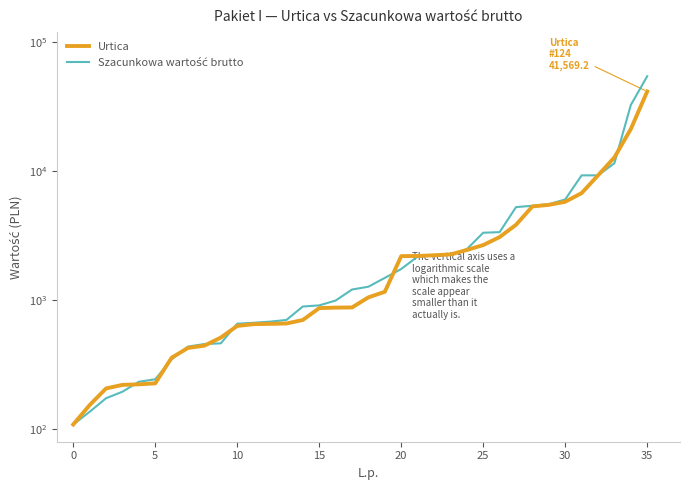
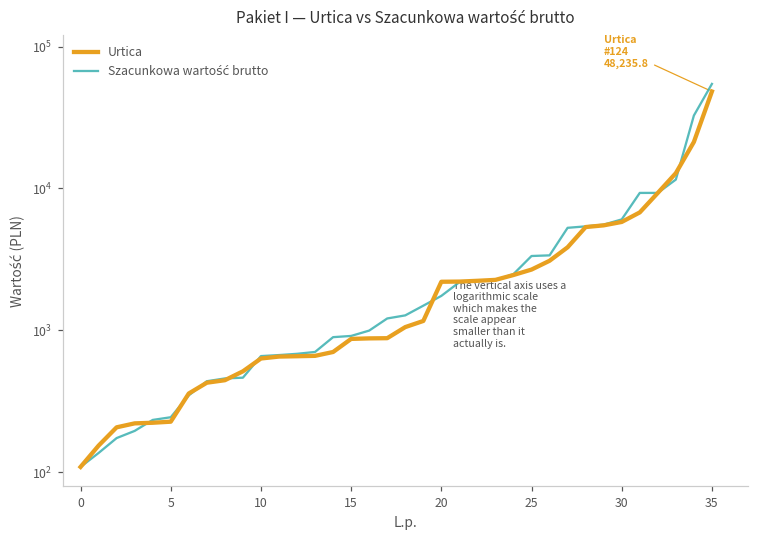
  {
    "Urtica": {
-     "35": "41,569.2"
+     "35": "48,235.8"
    },
    "Szacunkowa wartość brutto": {
      "15": "900",
      "20": "1700",
      "25": "3300"
    }
  }
